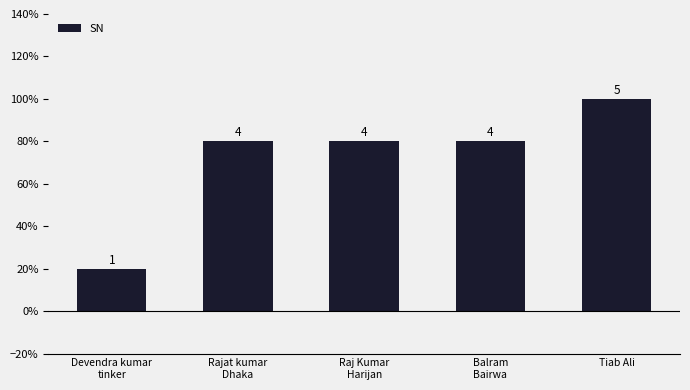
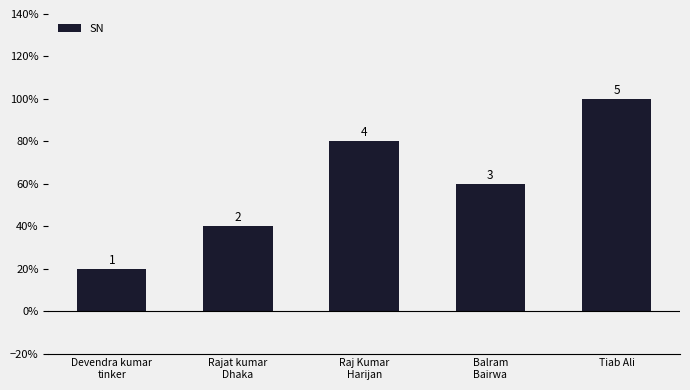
  {
    "Devendra kumar tinker": 1,
-   "Rajat kumar Dhaka": 4,
+   "Rajat kumar Dhaka": 2,
    "Raj Kumar Harijan": 4,
-   "Balram Bairwa": 4,
+   "Balram Bairwa": 3,
    "Tiab Ali": 5
  }
